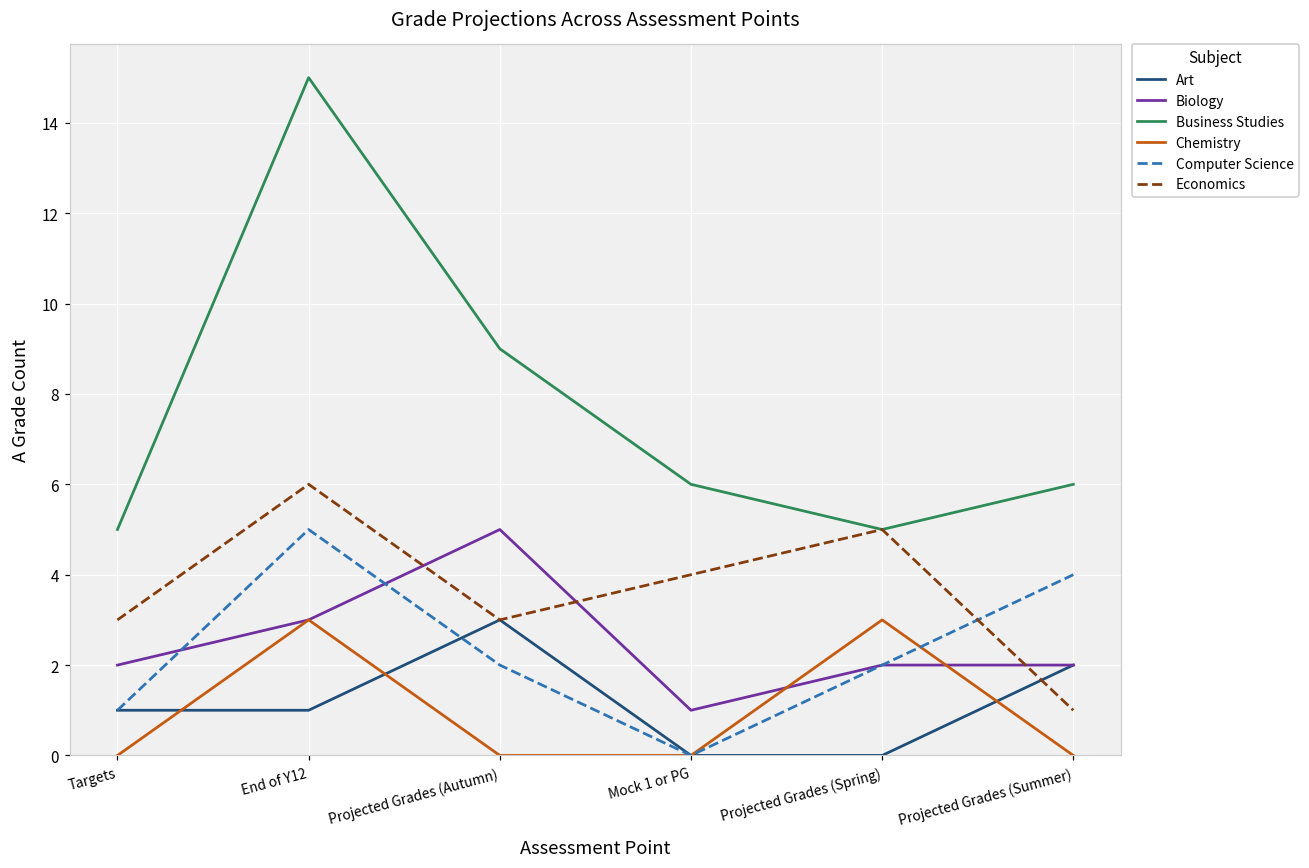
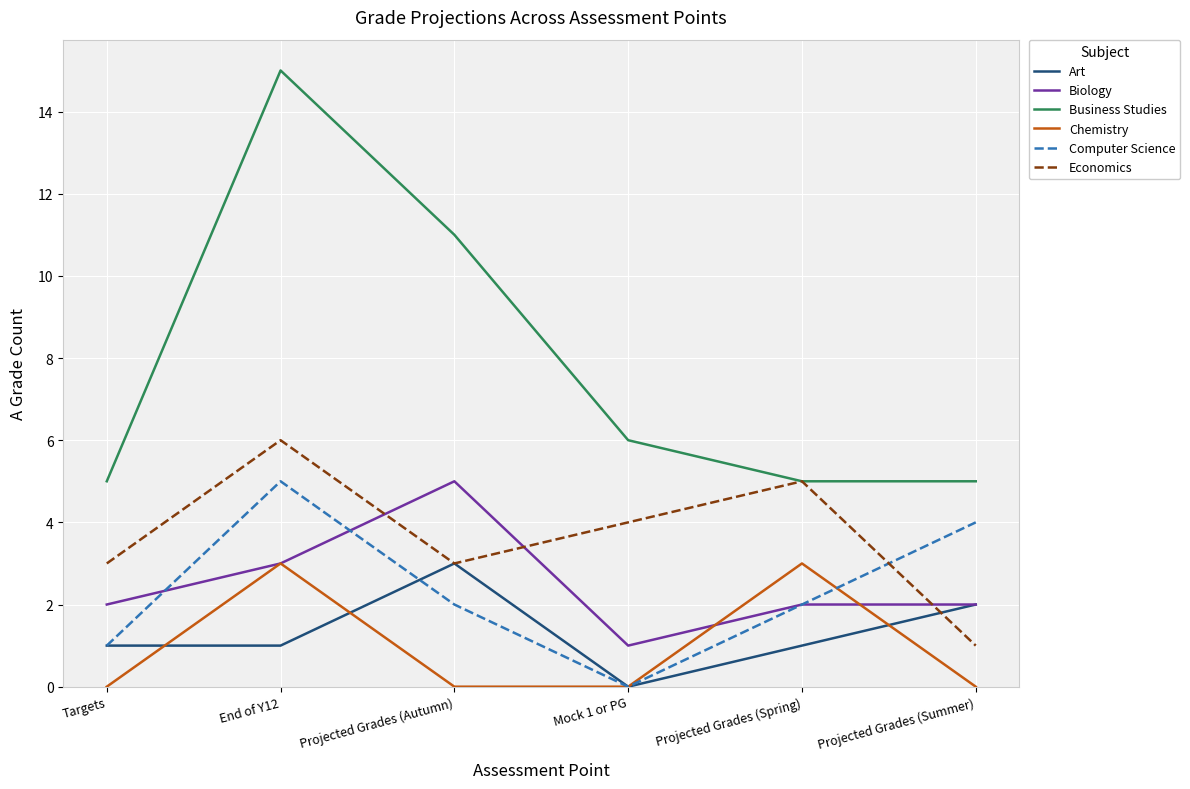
  {
    "Art": {
      "End of Y12": 1,
-     "Projected Grades (Spring)": 0
+     "Projected Grades (Spring)": 1
    },
    "Biology": {
      "Targets": 2,
      "Projected Grades (Autumn)": 5,
      "Mock 1 or PG": 1
    },
    "Business Studies": {
      "Targets": 5,
      "End of Y12": 15,
-     "Projected Grades (Autumn)": 9,
+     "Projected Grades (Autumn)": 11,
      "Mock 1 or PG": 6,
-     "Projected Grades (Summer)": 6
+     "Projected Grades (Summer)": 5
    },
    "Chemistry": {
      "Targets": 0,
      "Projected Grades (Autumn)": 0,
      "Projected Grades (Spring)": 3,
      "Projected Grades (Summer)": 0
    },
    "Computer Science": {
      "End of Y12": 5,
      "Projected Grades (Autumn)": 2,
      "Projected Grades (Summer)": 4
    },
    "Economics": {
      "Targets": 3,
      "End of Y12": 6,
      "Mock 1 or PG": 4,
      "Projected Grades (Summer)": 1
    }
  }
